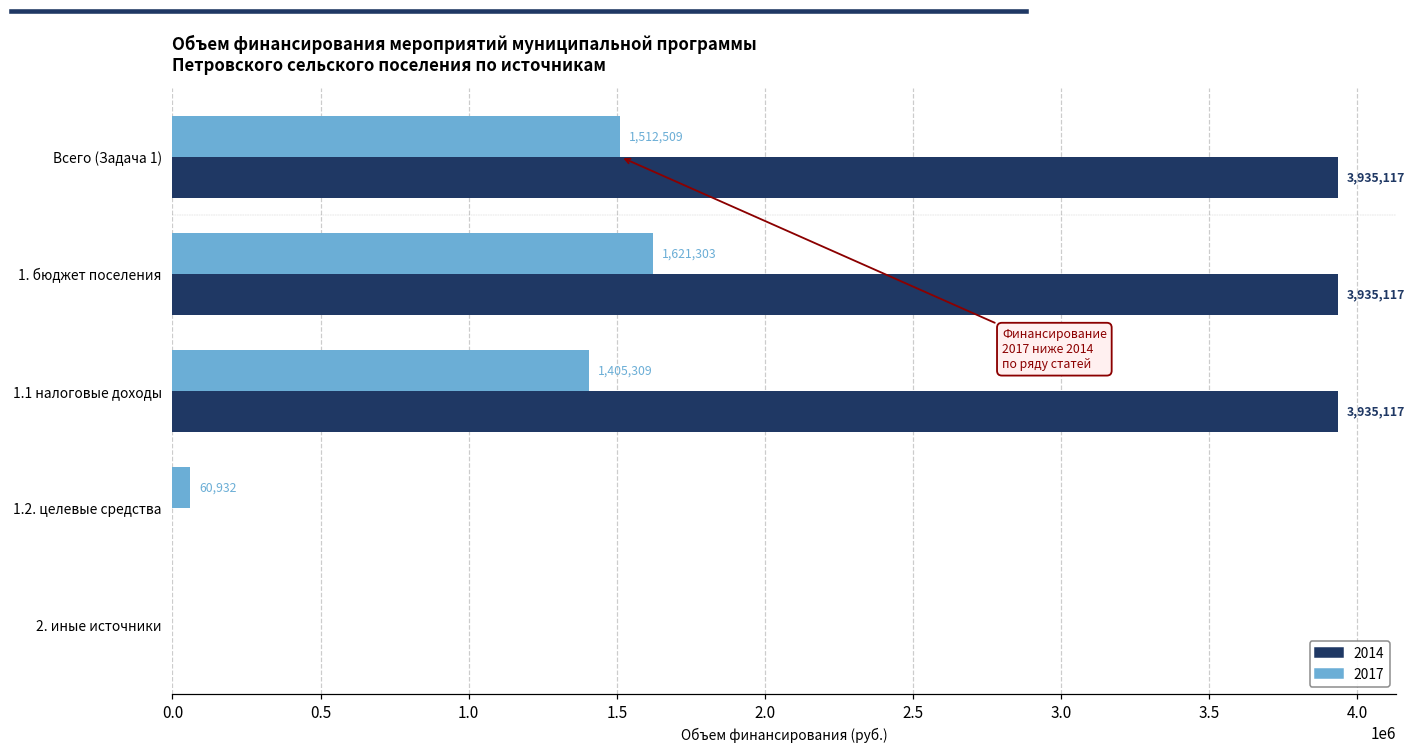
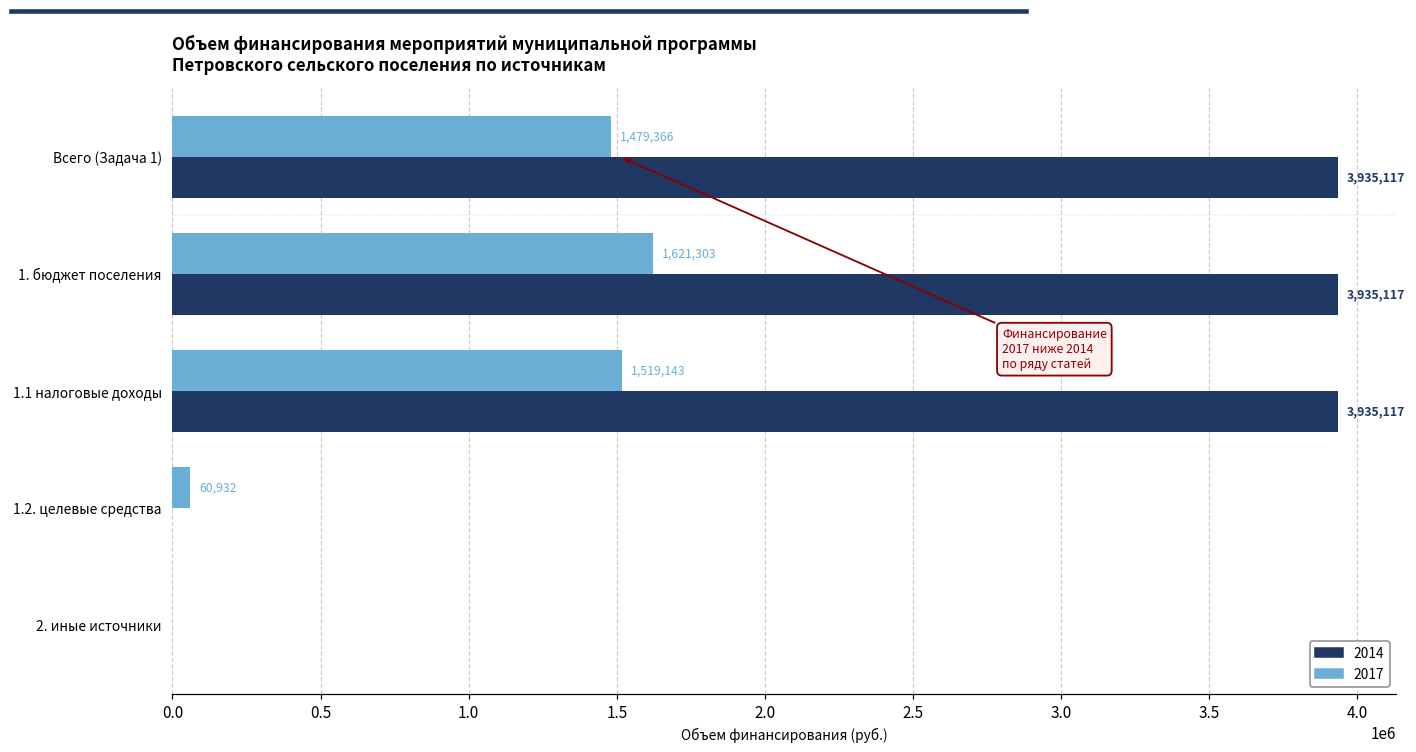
  {
    "2014": {
      "Всего (Задача 1)": "3,935,117",
      "1. бюджет поселения": "3,935,117",
      "1.1 налоговые доходы": "3,935,117"
    },
    "2017": {
-     "Всего (Задача 1)": "1,512,509",
-     "1.1 налоговые доходы": "1,405,309",
+     "Всего (Задача 1)": "1,479,366",
+     "1.1 налоговые доходы": "1,519,143",
      "1.2. целевые средства": "60,932"
    }
  }
